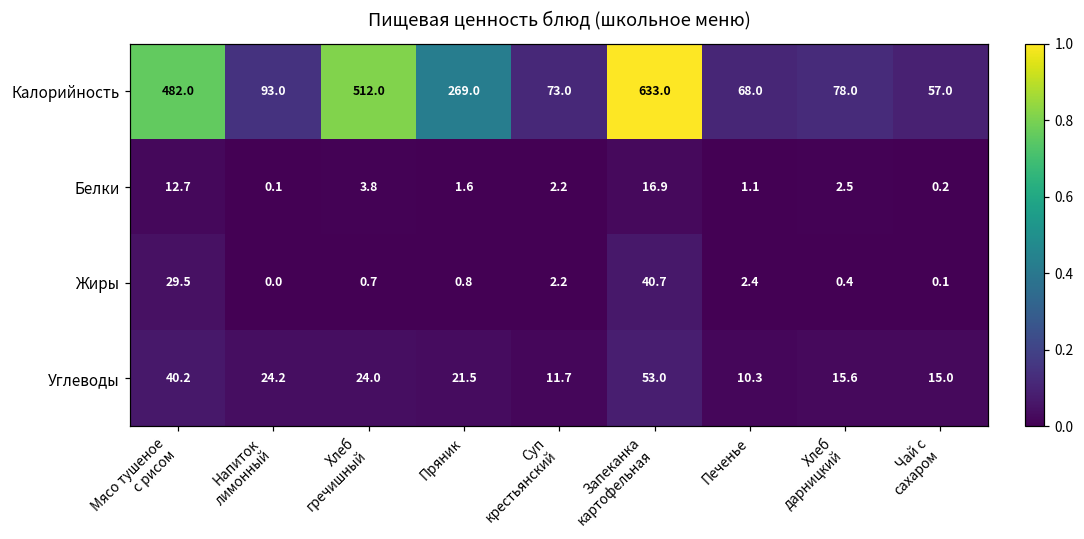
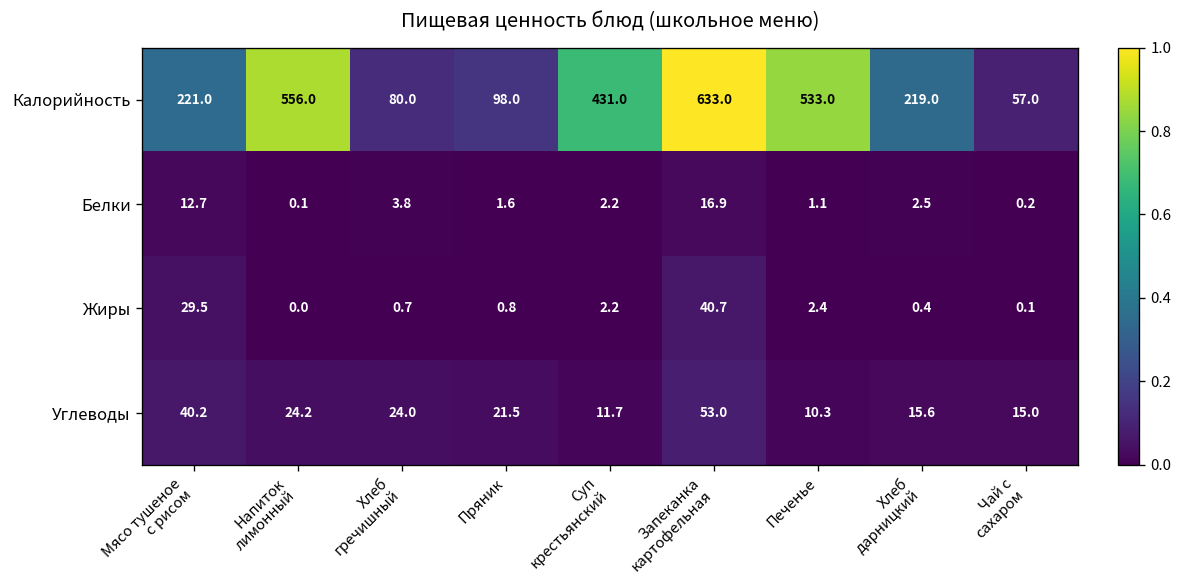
  {
    "Калорийность": {
-     "Мясо тушеное с рисом": 482.0,
-     "Напиток лимонный": 93.0,
-     "Хлеб гречишный": 512.0,
-     "Пряник": 269.0,
-     "Суп крестьянский": 73.0,
+     "Мясо тушеное с рисом": 221.0,
+     "Напиток лимонный": 556.0,
+     "Хлеб гречишный": 80.0,
+     "Пряник": 98.0,
+     "Суп крестьянский": 431.0,
      "Запеканка картофельная": 633.0,
-     "Печенье": 68.0,
-     "Хлеб дарницкий": 78.0,
+     "Печенье": 533.0,
+     "Хлеб дарницкий": 219.0,
      "Чай с сахаром": 57.0
    },
    "Белки": {
      "Мясо тушеное с рисом": 12.7,
      "Напиток лимонный": 0.1,
      "Хлеб гречишный": 3.8,
      "Пряник": 1.6,
      "Суп крестьянский": 2.2,
      "Запеканка картофельная": 16.9,
      "Печенье": 1.1,
      "Хлеб дарницкий": 2.5,
      "Чай с сахаром": 0.2
    },
    "Жиры": {
      "Мясо тушеное с рисом": 29.5,
      "Напиток лимонный": 0.0,
      "Хлеб гречишный": 0.7,
      "Пряник": 0.8,
      "Суп крестьянский": 2.2,
      "Запеканка картофельная": 40.7,
      "Печенье": 2.4,
      "Хлеб дарницкий": 0.4,
      "Чай с сахаром": 0.1
    },
    "Углеводы": {
      "Мясо тушеное с рисом": 40.2,
      "Напиток лимонный": 24.2,
      "Хлеб гречишный": 24.0,
      "Пряник": 21.5,
      "Суп крестьянский": 11.7,
      "Запеканка картофельная": 53.0,
      "Печенье": 10.3,
      "Хлеб дарницкий": 15.6,
      "Чай с сахаром": 15.0
    }
  }
